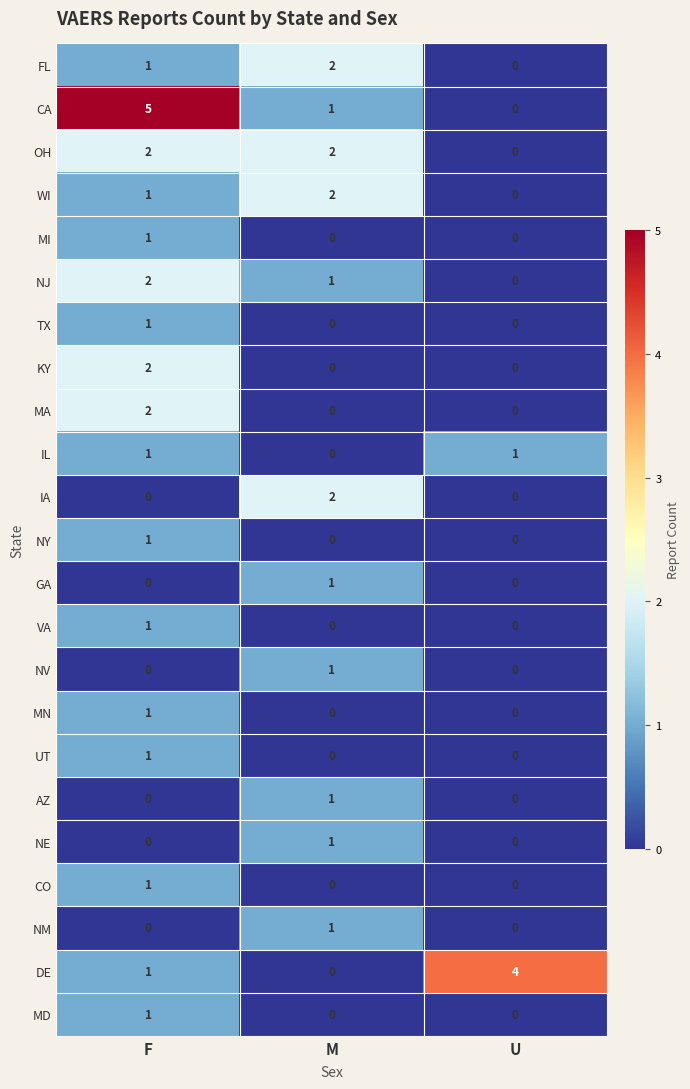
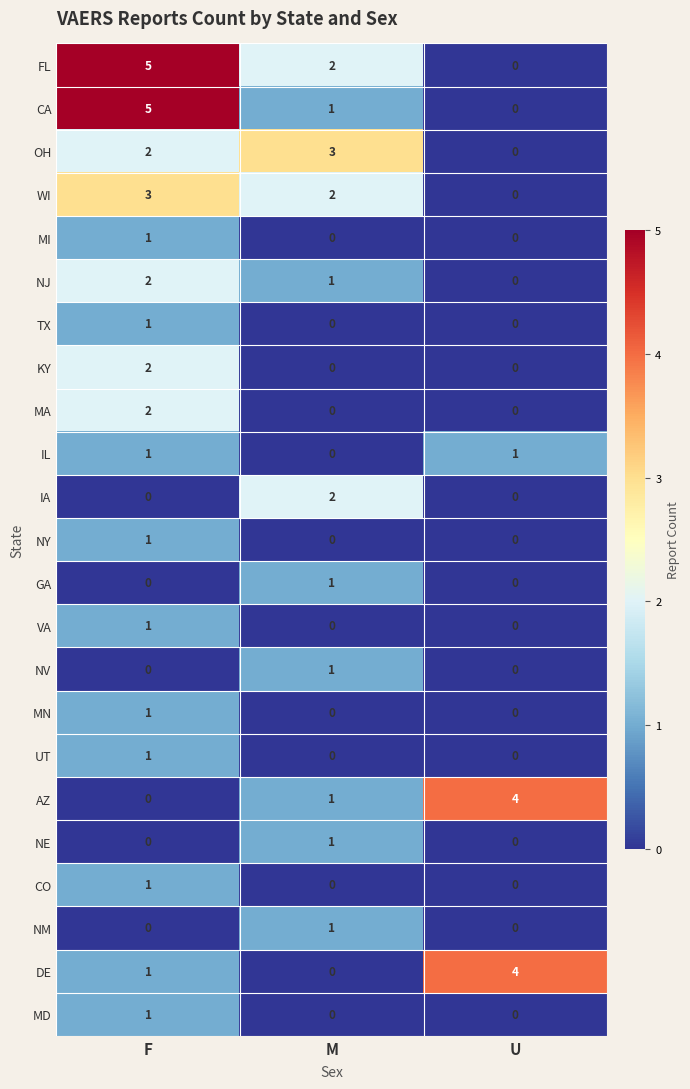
  {
    "FL": {
-     "F": 1,
+     "F": 5,
      "M": 2,
      "U": 0
    },
    "CA": {
      "F": 5,
      "M": 1,
      "U": 0
    },
    "OH": {
      "F": 2,
-     "M": 2,
+     "M": 3,
      "U": 0
    },
    "WI": {
-     "F": 1,
+     "F": 3,
      "M": 2,
      "U": 0
    },
    "MI": {
      "F": 1,
      "M": 0,
      "U": 0
    },
    "NJ": {
      "F": 2,
      "M": 1,
      "U": 0
    },
    "TX": {
      "F": 1,
      "M": 0,
      "U": 0
    },
    "KY": {
      "F": 2,
      "M": 0,
      "U": 0
    },
    "MA": {
      "F": 2,
      "M": 0,
      "U": 0
    },
    "IL": {
      "F": 1,
      "M": 0,
      "U": 1
    },
    "IA": {
      "F": 0,
      "M": 2,
      "U": 0
    },
    "NY": {
      "F": 1,
      "M": 0,
      "U": 0
    },
    "GA": {
      "F": 0,
      "M": 1,
      "U": 0
    },
    "VA": {
      "F": 1,
      "M": 0,
      "U": 0
    },
    "NV": {
      "F": 0,
      "M": 1,
      "U": 0
    },
    "MN": {
      "F": 1,
      "M": 0,
      "U": 0
    },
    "UT": {
      "F": 1,
      "M": 0,
      "U": 0
    },
    "AZ": {
      "F": 0,
      "M": 1,
-     "U": 0
+     "U": 4
    },
    "NE": {
      "F": 0,
      "M": 1,
      "U": 0
    },
    "CO": {
      "F": 1,
      "M": 0,
      "U": 0
    },
    "NM": {
      "F": 0,
      "M": 1,
      "U": 0
    },
    "DE": {
      "F": 1,
      "M": 0,
      "U": 4
    },
    "MD": {
      "F": 1,
      "M": 0,
      "U": 0
    }
  }
